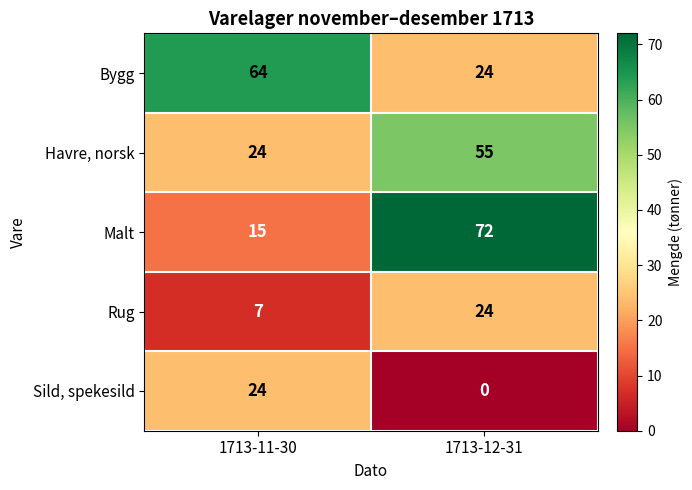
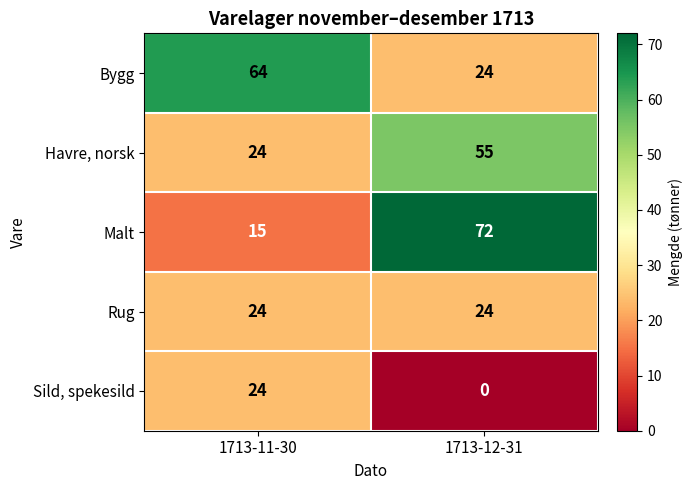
  {
    "Bygg": {
      "1713-11-30": 64,
      "1713-12-31": 24
    },
    "Havre, norsk": {
      "1713-11-30": 24,
      "1713-12-31": 55
    },
    "Malt": {
      "1713-11-30": 15,
      "1713-12-31": 72
    },
    "Rug": {
-     "1713-11-30": 7,
+     "1713-11-30": 24,
      "1713-12-31": 24
    },
    "Sild, spekesild": {
      "1713-11-30": 24,
      "1713-12-31": 0
    }
  }
